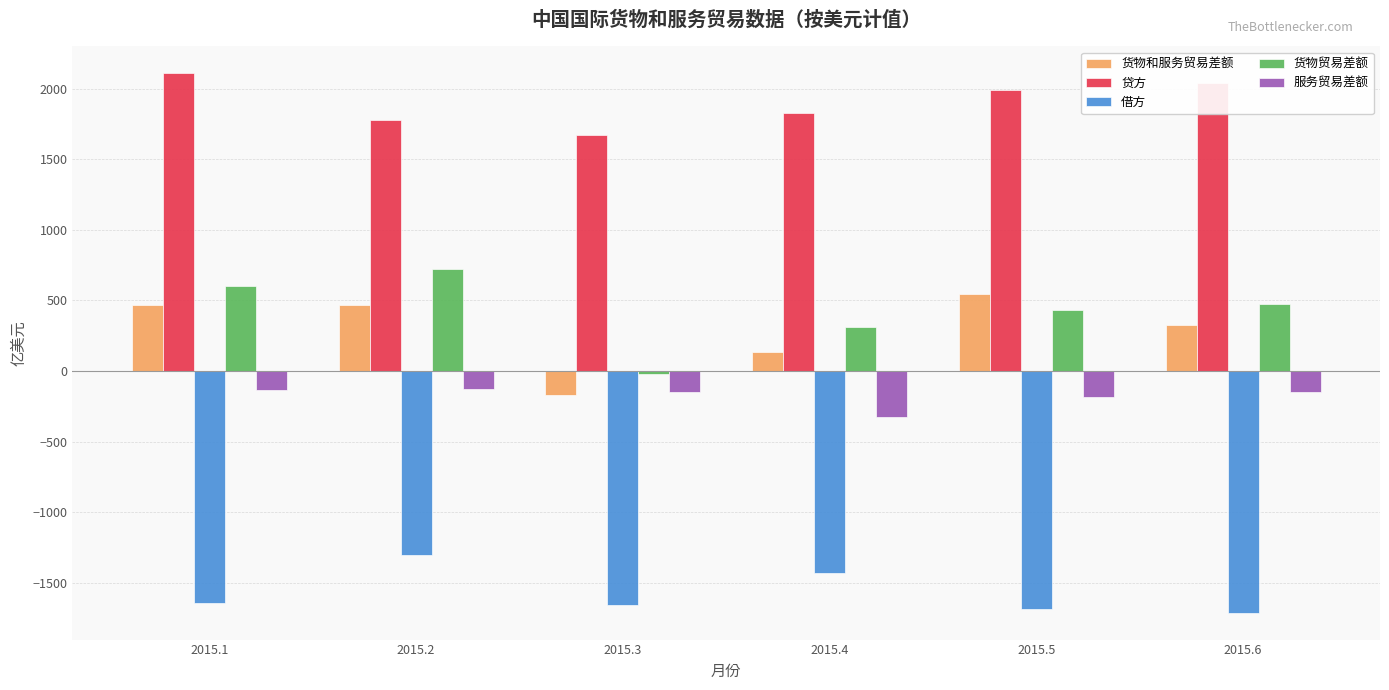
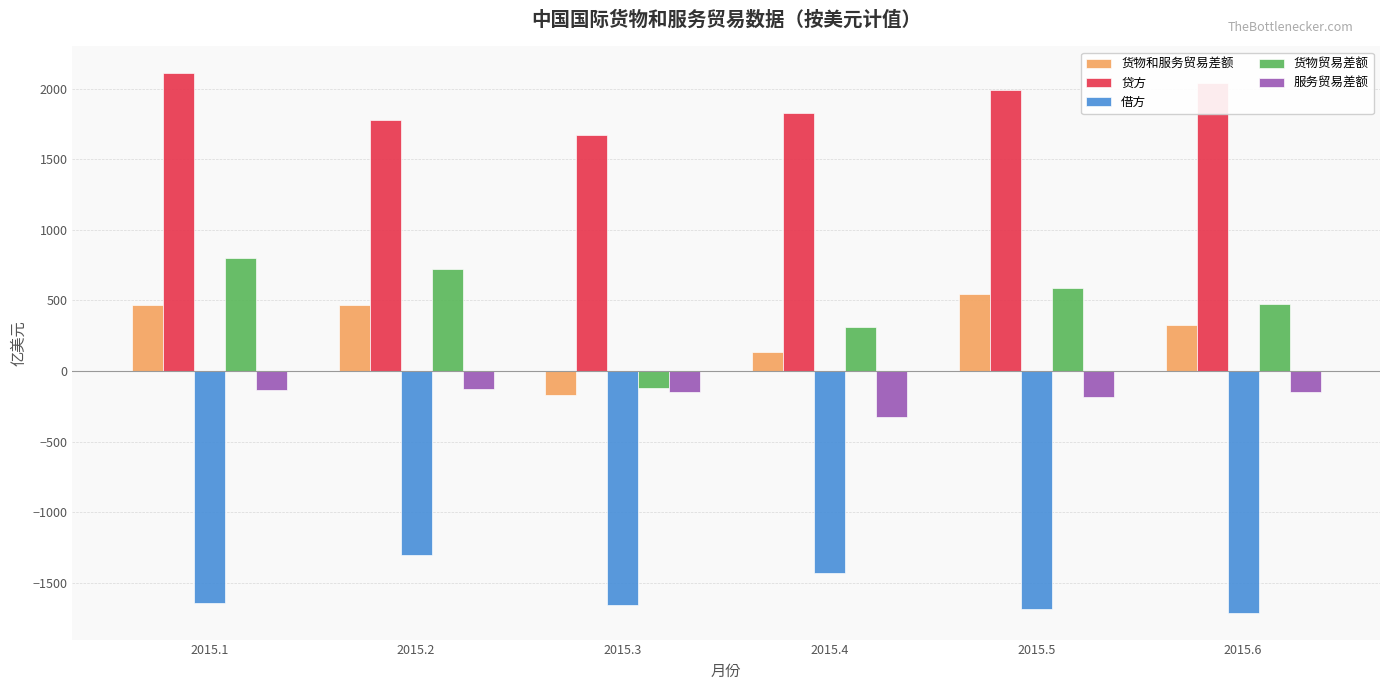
  {
    "货物和服务贸易差额": {
      "2015.1": 470,
      "2015.2": 470,
      "2015.3": -170,
      "2015.4": 140,
      "2015.5": 550,
      "2015.6": 330
    },
    "贷方": {
      "2015.1": 2110,
      "2015.2": 1780,
      "2015.3": 1670,
      "2015.4": 1820,
      "2015.5": 1990
    },
    "借方": {
      "2015.1": -1640,
      "2015.2": -1310,
      "2015.3": -1660,
      "2015.4": -1430,
      "2015.5": -1680,
      "2015.6": -1710
    },
    "货物贸易差额": {
-     "2015.1": 600,
+     "2015.1": 800,
      "2015.2": 720,
-     "2015.3": -20,
+     "2015.3": -120,
      "2015.4": 310,
-     "2015.5": 430,
+     "2015.5": 590,
      "2015.6": 480
    },
    "服务贸易差额": {
      "2015.1": -130,
      "2015.2": -130,
      "2015.3": -150,
      "2015.4": -330,
      "2015.5": -180,
      "2015.6": -150
    }
  }
